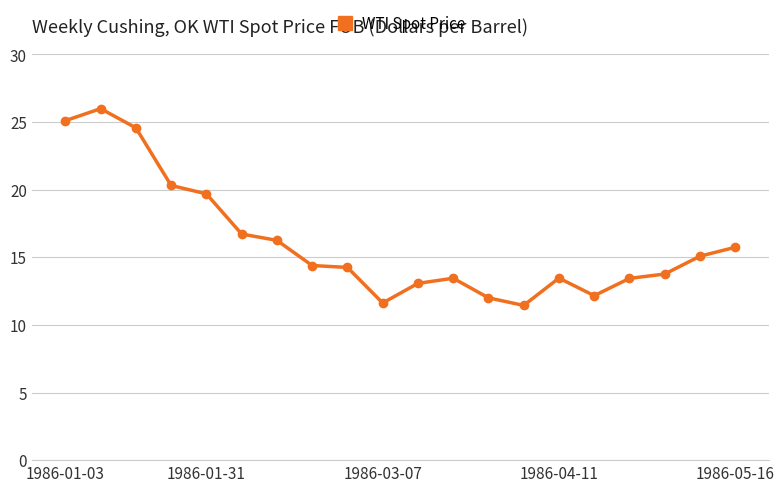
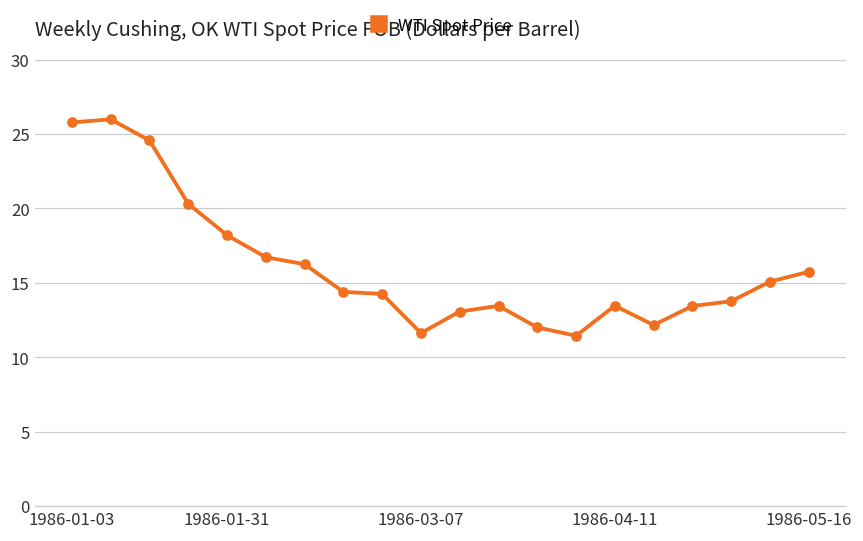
  {
-   "1986-01-03": 25.1,
-   "1986-01-31": 19.7,
+   "1986-01-03": 25.8,
+   "1986-01-31": 18.2,
    "1986-03-07": 11.6,
    "1986-04-11": 13.5,
    "1986-05-16": 15.7
  }
